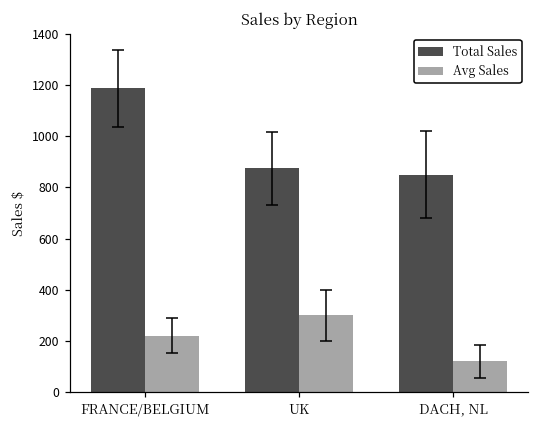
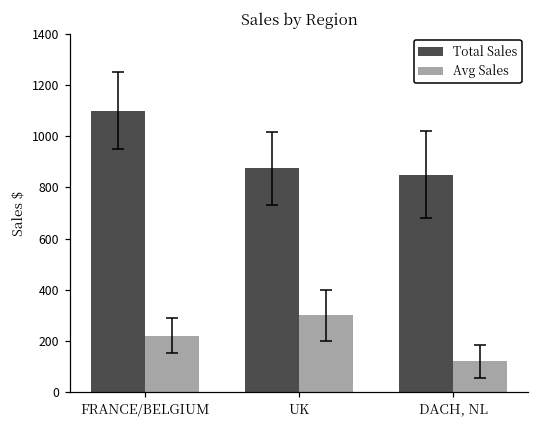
  {
    "Total Sales": {
-     "FRANCE/BELGIUM": 1190,
+     "FRANCE/BELGIUM": 1100,
      "UK": 870,
      "DACH, NL": 850
    },
    "Avg Sales": {
      "FRANCE/BELGIUM": 220,
      "UK": 300,
      "DACH, NL": 120
    }
  }
